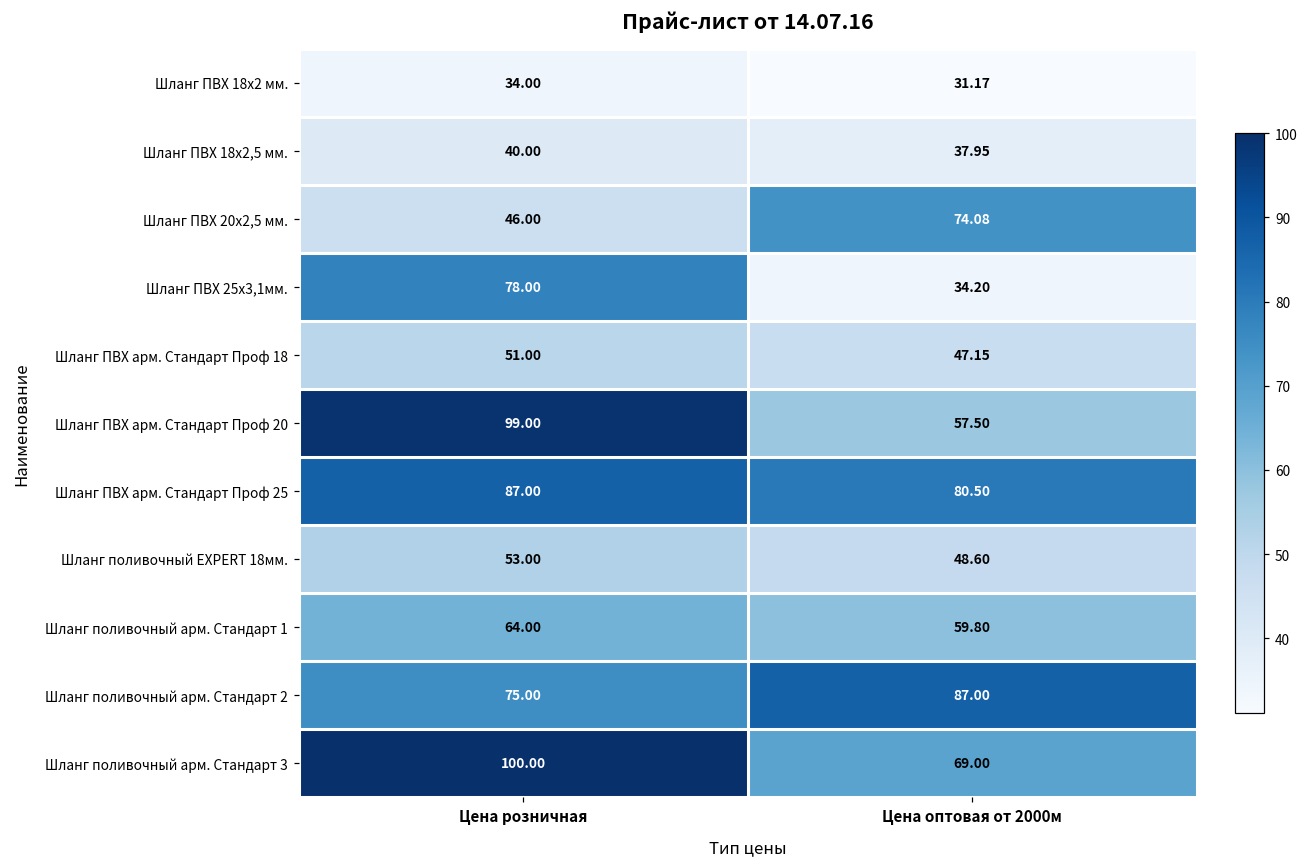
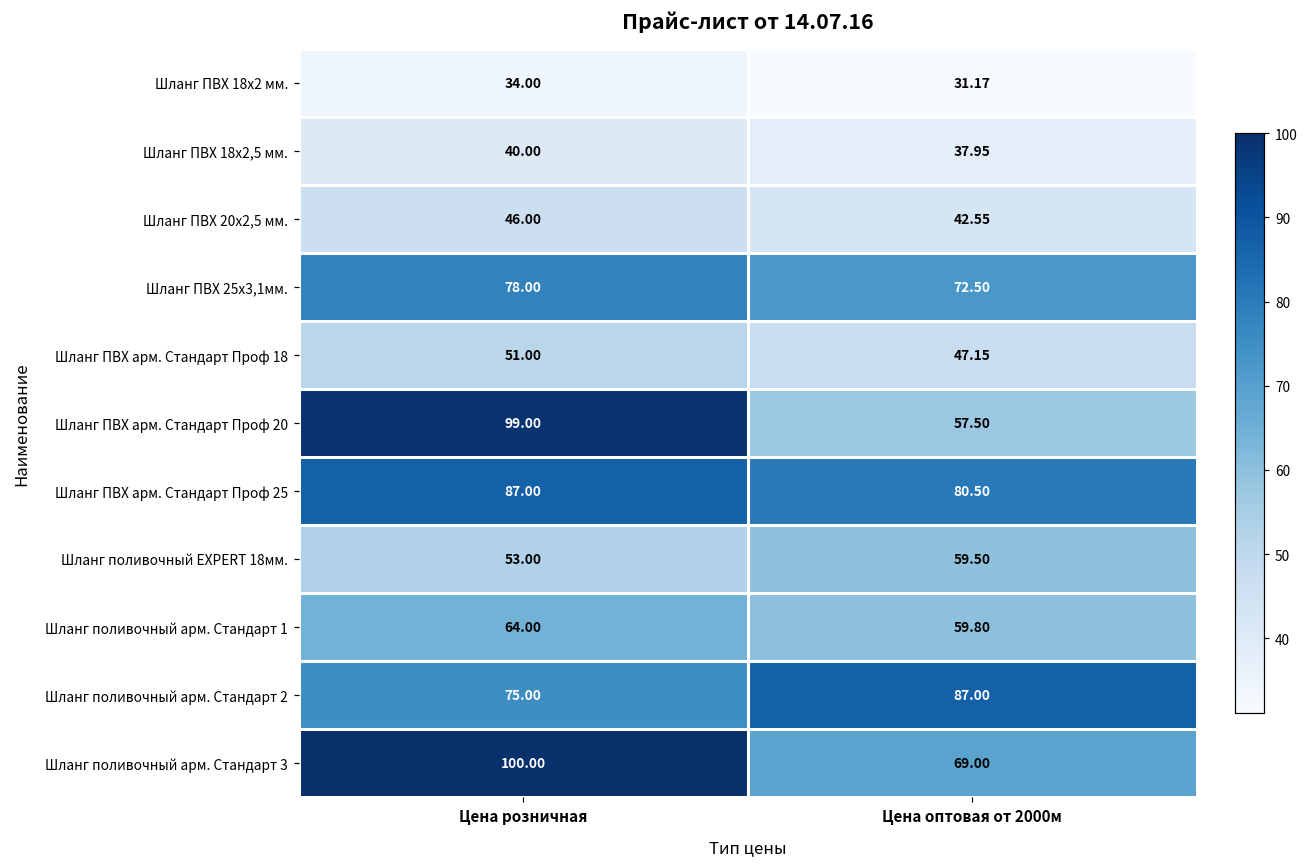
  {
    "Шланг ПВХ 18х2 мм.": {
      "Цена розничная": 34.00,
      "Цена оптовая от 2000м": 31.17
    },
    "Шланг ПВХ 18х2,5 мм.": {
      "Цена розничная": 40.00,
      "Цена оптовая от 2000м": 37.95
    },
    "Шланг ПВХ 20х2,5 мм.": {
      "Цена розничная": 46.00,
-     "Цена оптовая от 2000м": 74.08
+     "Цена оптовая от 2000м": 42.55
    },
    "Шланг ПВХ 25х3,1мм.": {
      "Цена розничная": 78.00,
-     "Цена оптовая от 2000м": 34.20
+     "Цена оптовая от 2000м": 72.50
    },
    "Шланг ПВХ арм. Стандарт Проф 18": {
      "Цена розничная": 51.00,
      "Цена оптовая от 2000м": 47.15
    },
    "Шланг ПВХ арм. Стандарт Проф 20": {
      "Цена розничная": 99.00,
      "Цена оптовая от 2000м": 57.50
    },
    "Шланг ПВХ арм. Стандарт Проф 25": {
      "Цена розничная": 87.00,
      "Цена оптовая от 2000м": 80.50
    },
    "Шланг поливочный EXPERT 18мм.": {
      "Цена розничная": 53.00,
-     "Цена оптовая от 2000м": 48.60
+     "Цена оптовая от 2000м": 59.50
    },
    "Шланг поливочный арм. Стандарт 1": {
      "Цена розничная": 64.00,
      "Цена оптовая от 2000м": 59.80
    },
    "Шланг поливочный арм. Стандарт 2": {
      "Цена розничная": 75.00,
      "Цена оптовая от 2000м": 87.00
    },
    "Шланг поливочный арм. Стандарт 3": {
      "Цена розничная": 100.00,
      "Цена оптовая от 2000м": 69.00
    }
  }
